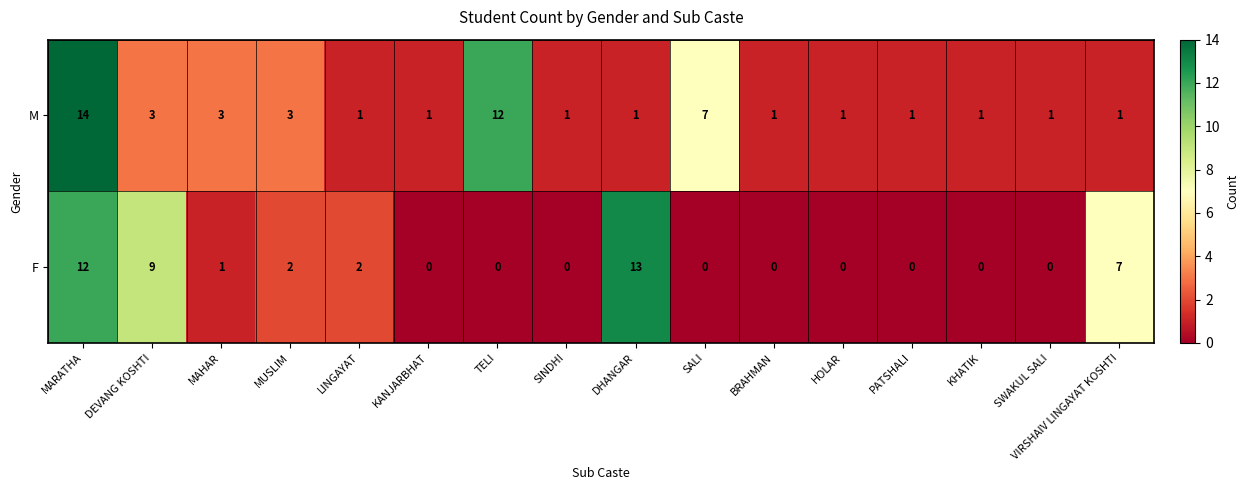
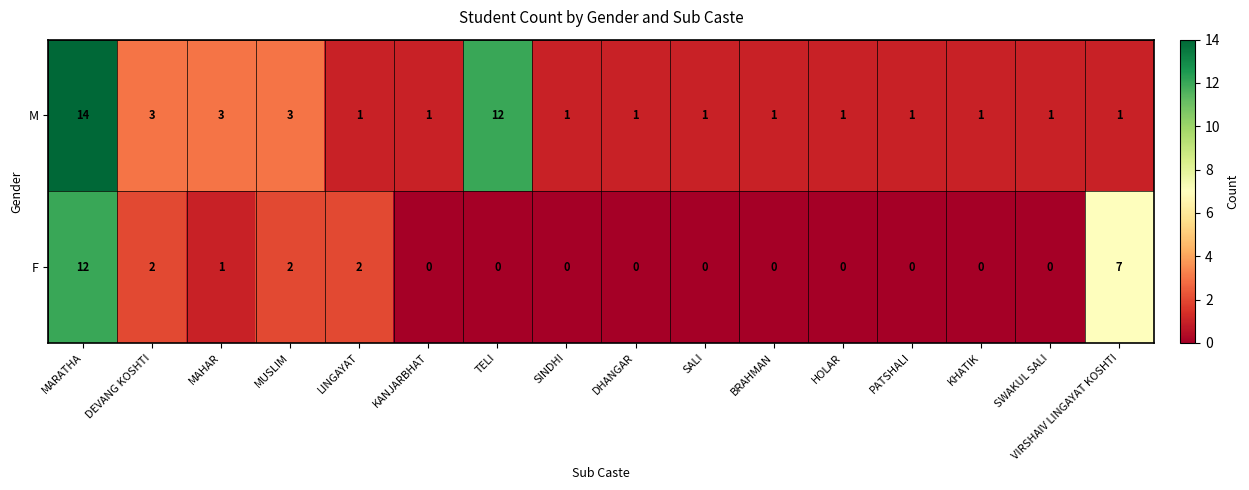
  {
    "M": {
      "MARATHA": 14,
      "DEVANG KOSHTI": 3,
      "MAHAR": 3,
      "MUSLIM": 3,
      "LINGAYAT": 1,
      "KANJARBHAT": 1,
      "TELI": 12,
      "SINDHI": 1,
      "DHANGAR": 1,
-     "SALI": 7,
+     "SALI": 1,
      "BRAHMAN": 1,
      "HOLAR": 1,
      "PATSHALI": 1,
      "KHATIK": 1,
      "SWAKUL SALI": 1,
      "VIRSHAIV LINGAYAT KOSHTI": 1
    },
    "F": {
      "MARATHA": 12,
-     "DEVANG KOSHTI": 9,
+     "DEVANG KOSHTI": 2,
      "MAHAR": 1,
      "MUSLIM": 2,
      "LINGAYAT": 2,
      "KANJARBHAT": 0,
      "TELI": 0,
      "SINDHI": 0,
-     "DHANGAR": 13,
+     "DHANGAR": 0,
      "SALI": 0,
      "BRAHMAN": 0,
      "HOLAR": 0,
      "PATSHALI": 0,
      "KHATIK": 0,
      "SWAKUL SALI": 0,
      "VIRSHAIV LINGAYAT KOSHTI": 7
    }
  }
